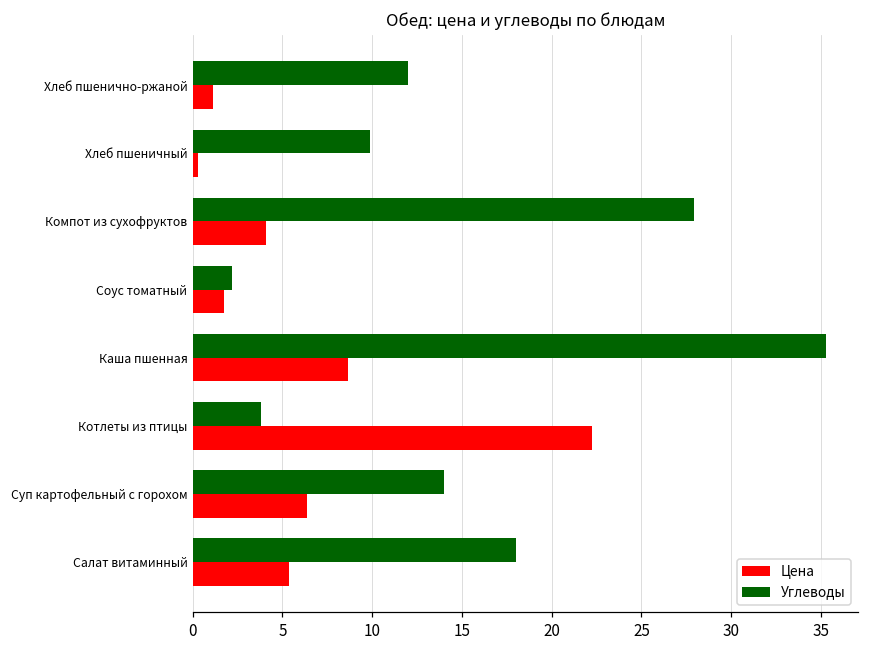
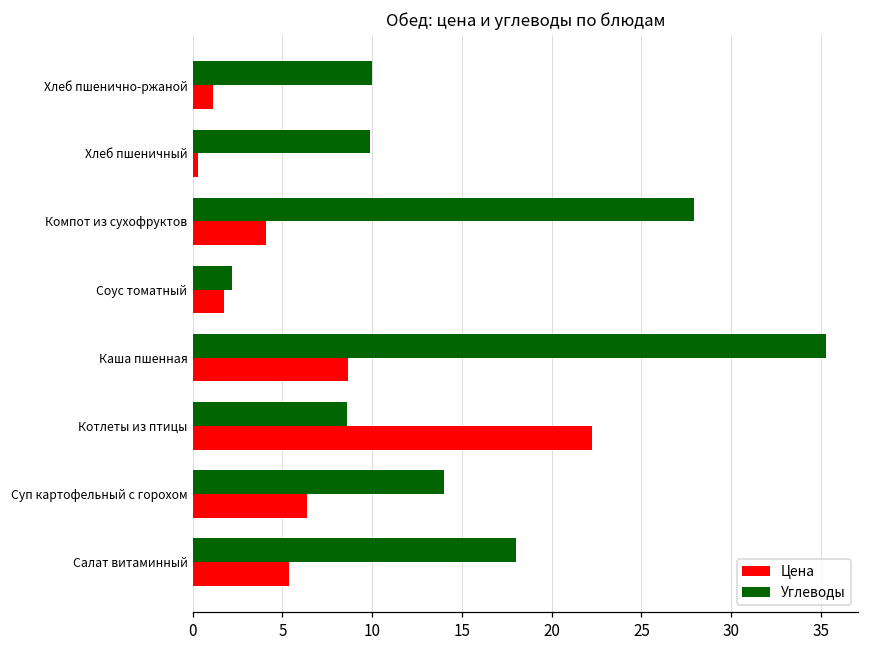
  {
    "Цена": {
      "Хлеб пшенично-ржаной": 1.1,
      "Хлеб пшеничный": 0.3,
      "Компот из сухофруктов": 4.1,
      "Соус томатный": 1.7,
      "Каша пшенная": 8.6,
      "Котлеты из птицы": 22.2,
      "Суп картофельный с горохом": 6.4,
      "Салат витаминный": 5.4
    },
    "Углеводы": {
-     "Хлеб пшенично-ржаной": 12,
+     "Хлеб пшенично-ржаной": 10,
      "Хлеб пшеничный": 9.9,
      "Компот из сухофруктов": 27.9,
      "Соус томатный": 2.2,
      "Каша пшенная": 35.3,
-     "Котлеты из птицы": 3.8,
+     "Котлеты из птицы": 8.6,
      "Суп картофельный с горохом": 14.0,
      "Салат витаминный": 18.0
    }
  }
